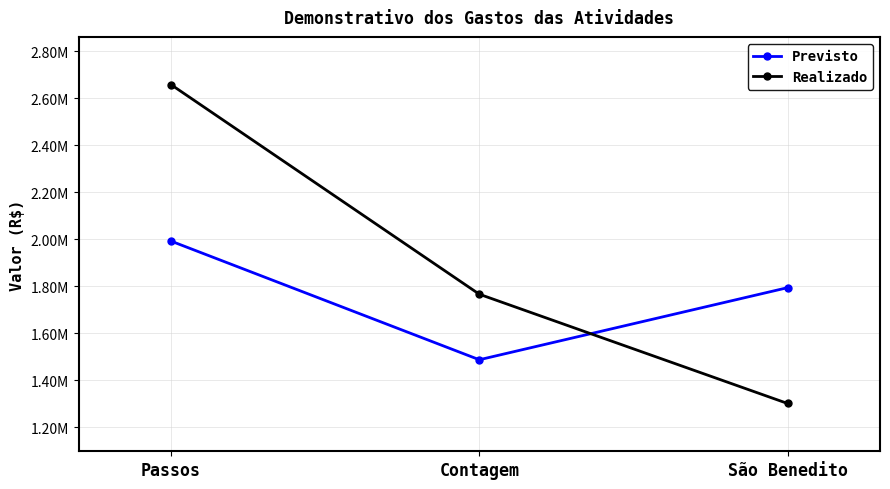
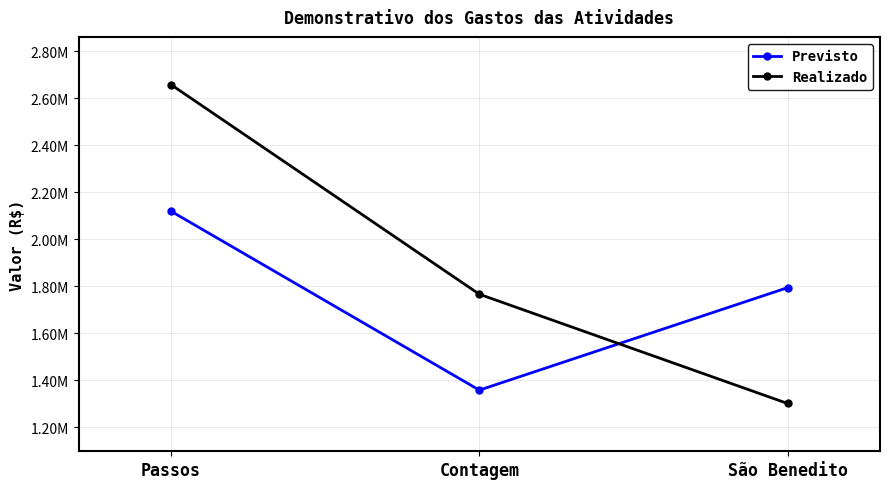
  {
    "Previsto": {
-     "Passos": 1990000,
-     "Contagem": 1490000,
+     "Passos": 2120000,
+     "Contagem": 1360000,
      "São Benedito": 1790000
    },
    "Realizado": {
      "Passos": 2660000,
      "Contagem": 1770000,
      "São Benedito": 1300000
    }
  }
